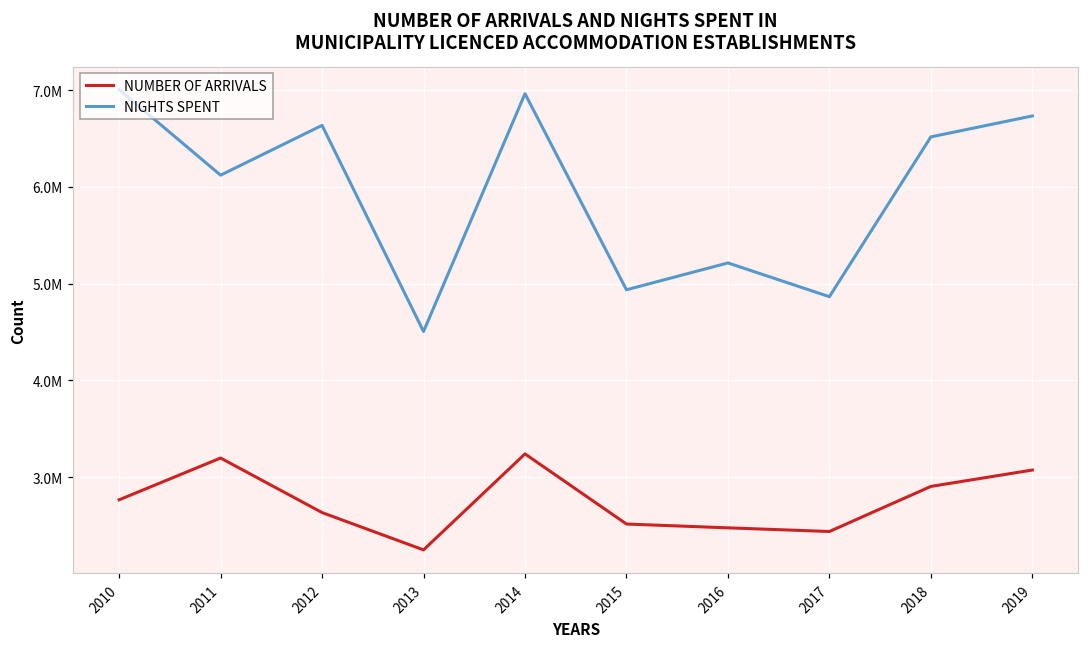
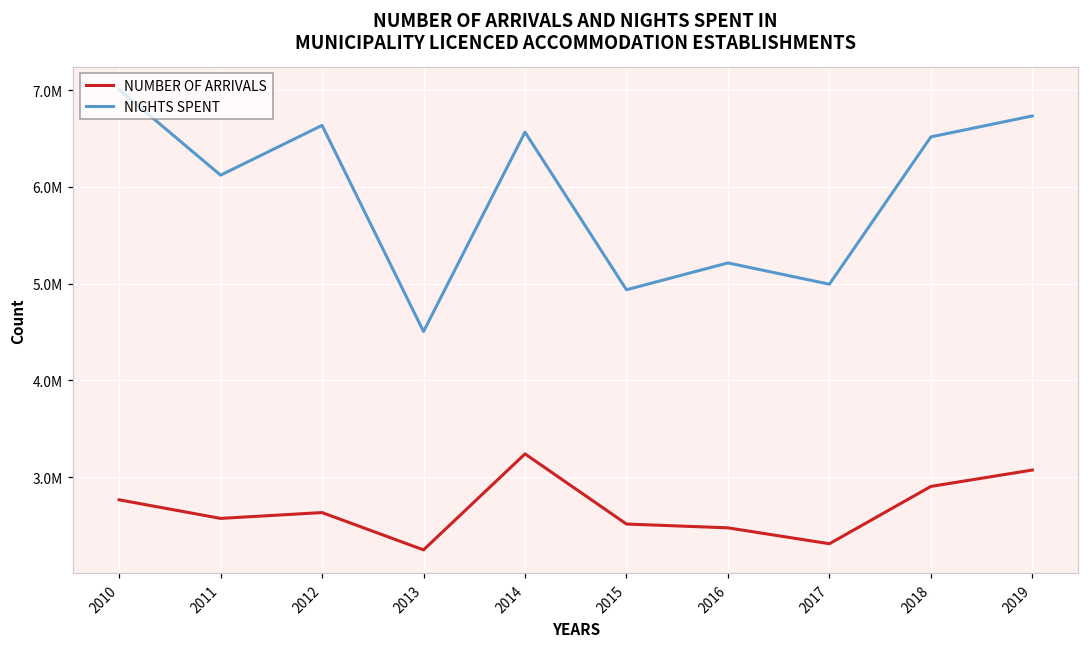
  {
    "NUMBER OF ARRIVALS": {
      "2010": 2800000,
-     "2011": 3200000,
+     "2011": 2600000,
      "2012": 2600000,
      "2013": 2200000,
      "2014": 3200000,
      "2015": 2500000,
      "2016": 2500000,
-     "2017": 2400000,
+     "2017": 2300000,
      "2018": 2900000,
      "2019": 3100000
    },
    "NIGHTS SPENT": {
      "2011": 6100000,
      "2012": 6600000,
      "2013": 4500000,
-     "2014": 7000000,
+     "2014": 6600000,
      "2015": 4900000,
      "2016": 5200000,
-     "2017": 4900000,
+     "2017": 5000000,
      "2018": 6500000,
      "2019": 6700000
    }
  }
